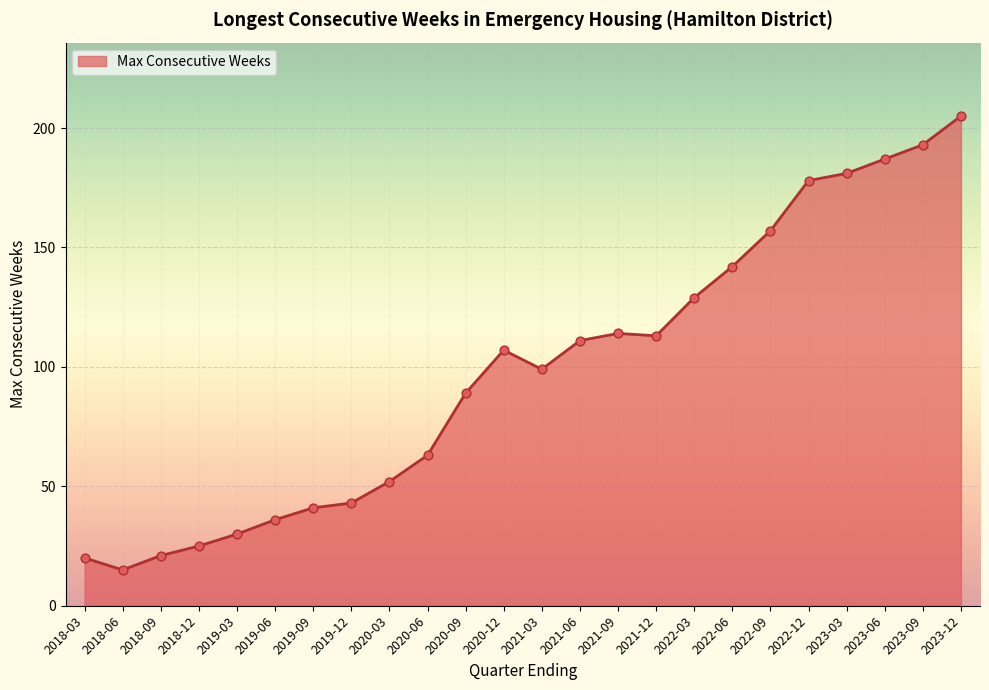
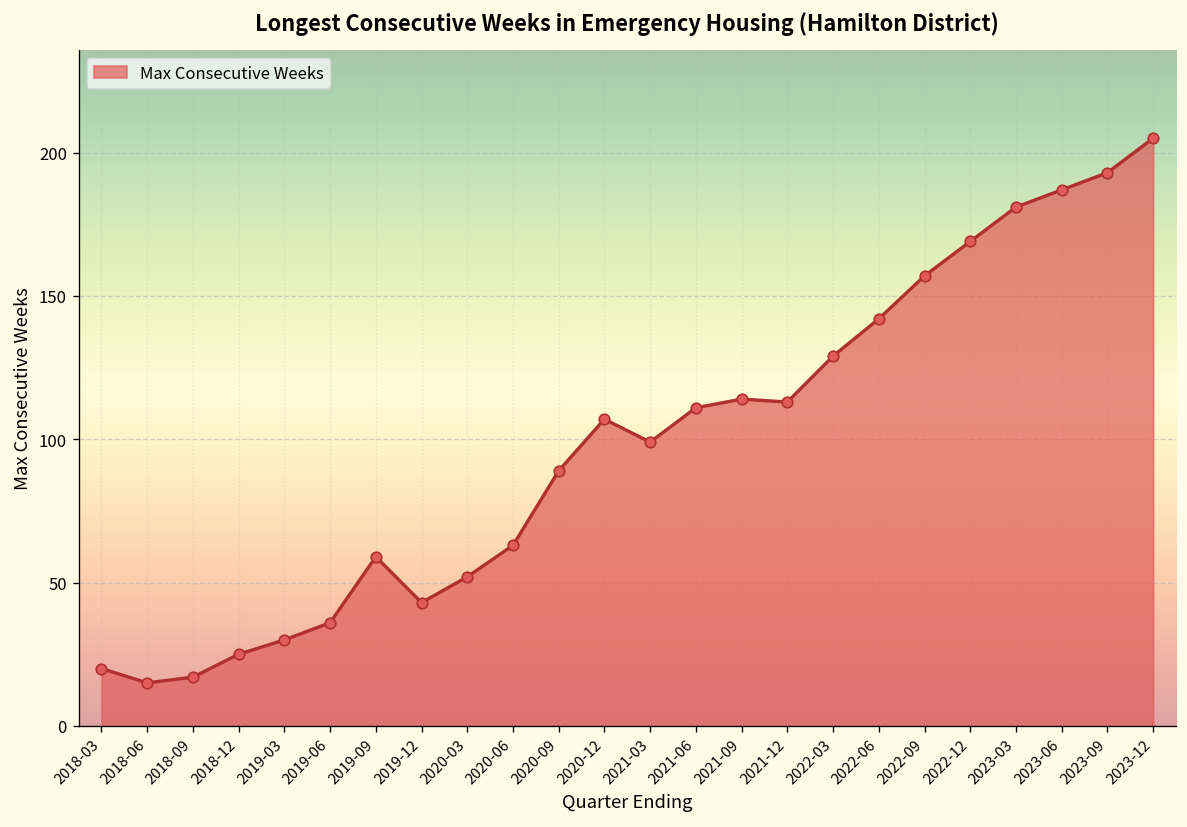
  {
    "2018-03": 20,
    "2018-06": 15,
-   "2018-09": 21,
+   "2018-09": 17,
    "2018-12": 25,
    "2019-03": 30,
    "2019-06": 36,
-   "2019-09": 41,
+   "2019-09": 59,
    "2019-12": 43,
    "2020-03": 52,
    "2020-06": 63,
    "2020-09": 89,
    "2020-12": 107,
    "2021-03": 99,
    "2021-06": 111,
    "2021-09": 114,
    "2021-12": 113,
    "2022-03": 129,
    "2022-06": 142,
    "2022-09": 157,
-   "2022-12": 178,
+   "2022-12": 169,
    "2023-03": 181,
    "2023-06": 187,
    "2023-09": 193,
    "2023-12": 205
  }
